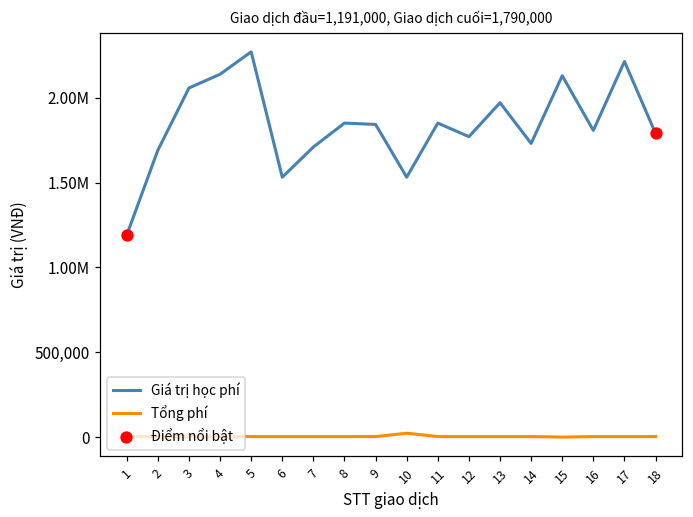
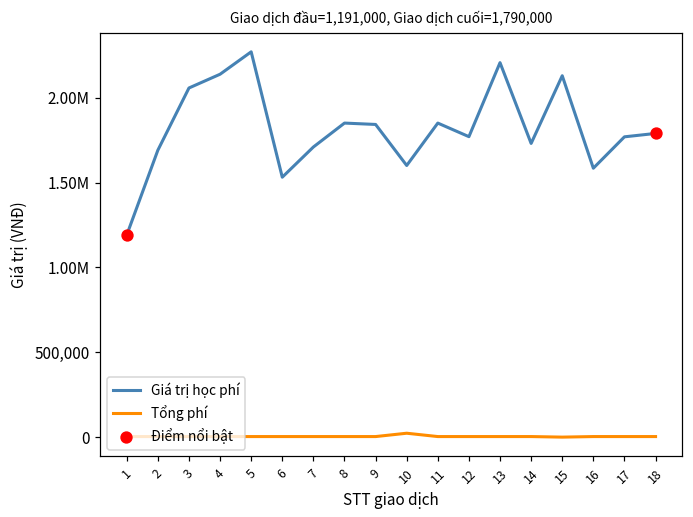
  {
    "Giá trị học phí": {
      "2": "1,690,000",
      "3": "2,060,000",
      "4": "2,140,000",
      "5": "2,270,000",
      "6": "1,530,000",
      "7": "1,710,000",
      "8": "1,850,000",
      "9": "1,840,000",
-     "10": "1,530,000",
+     "10": "1,600,000",
      "11": "1,850,000",
      "12": "1,770,000",
-     "13": "1,970,000",
+     "13": "2,210,000",
      "14": "1,730,000",
      "15": "2,130,000",
-     "16": "1,810,000",
-     "17": "2,210,000"
+     "16": "1,590,000",
+     "17": "1,770,000"
    },
    "Tổng phí": {
      "5": "0",
      "6": "0",
      "7": "0",
      "8": "0",
      "9": "0",
      "10": "20,000",
      "11": "0",
      "12": "0",
      "13": "0",
      "14": "0",
      "15": "0",
      "16": "0",
      "17": "0",
      "18": "0"
    }
  }
